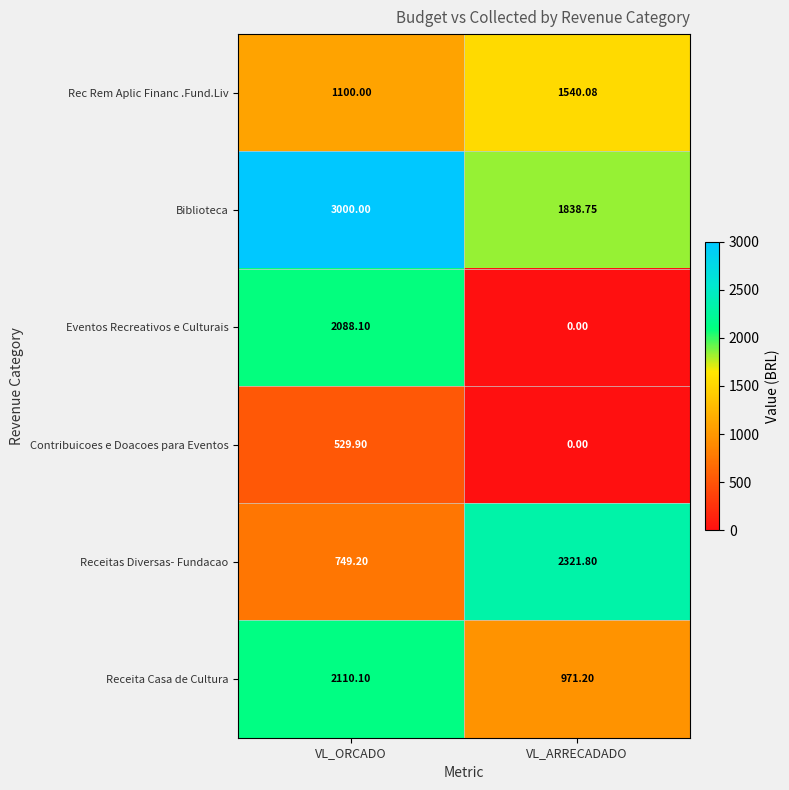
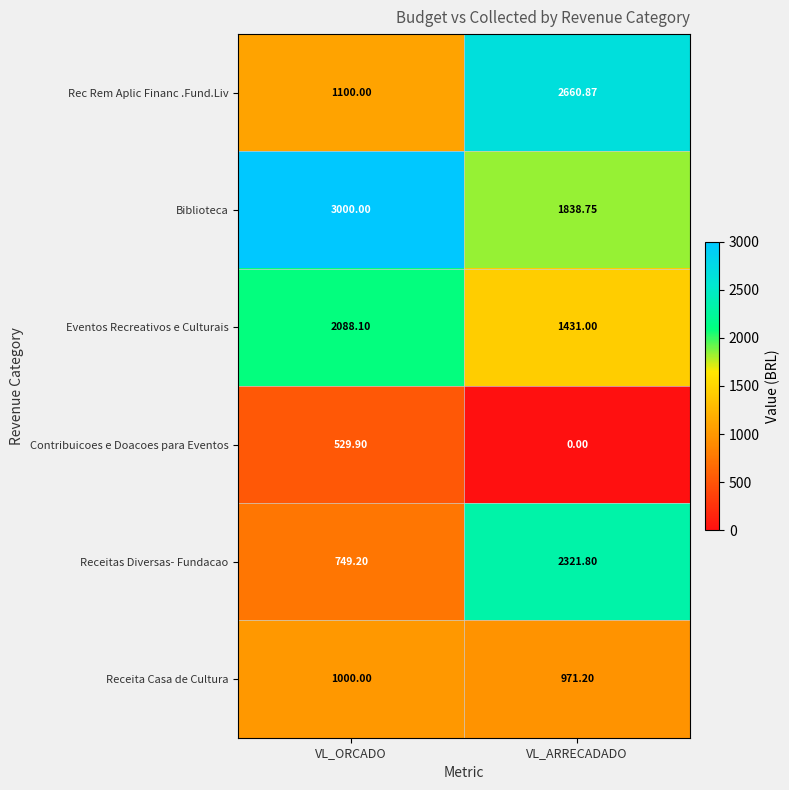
  {
    "Rec Rem Aplic Financ .Fund.Liv": {
      "VL_ORCADO": 1100.00,
-     "VL_ARRECADADO": 1540.08
+     "VL_ARRECADADO": 2660.87
    },
    "Biblioteca": {
      "VL_ORCADO": 3000.00,
      "VL_ARRECADADO": 1838.75
    },
    "Eventos Recreativos e Culturais": {
      "VL_ORCADO": 2088.10,
-     "VL_ARRECADADO": 0.00
+     "VL_ARRECADADO": 1431.00
    },
    "Contribuicoes e Doacoes para Eventos": {
      "VL_ORCADO": 529.90,
      "VL_ARRECADADO": 0.00
    },
    "Receitas Diversas- Fundacao": {
      "VL_ORCADO": 749.20,
      "VL_ARRECADADO": 2321.80
    },
    "Receita Casa de Cultura": {
-     "VL_ORCADO": 2110.10,
+     "VL_ORCADO": 1000.00,
      "VL_ARRECADADO": 971.20
    }
  }
